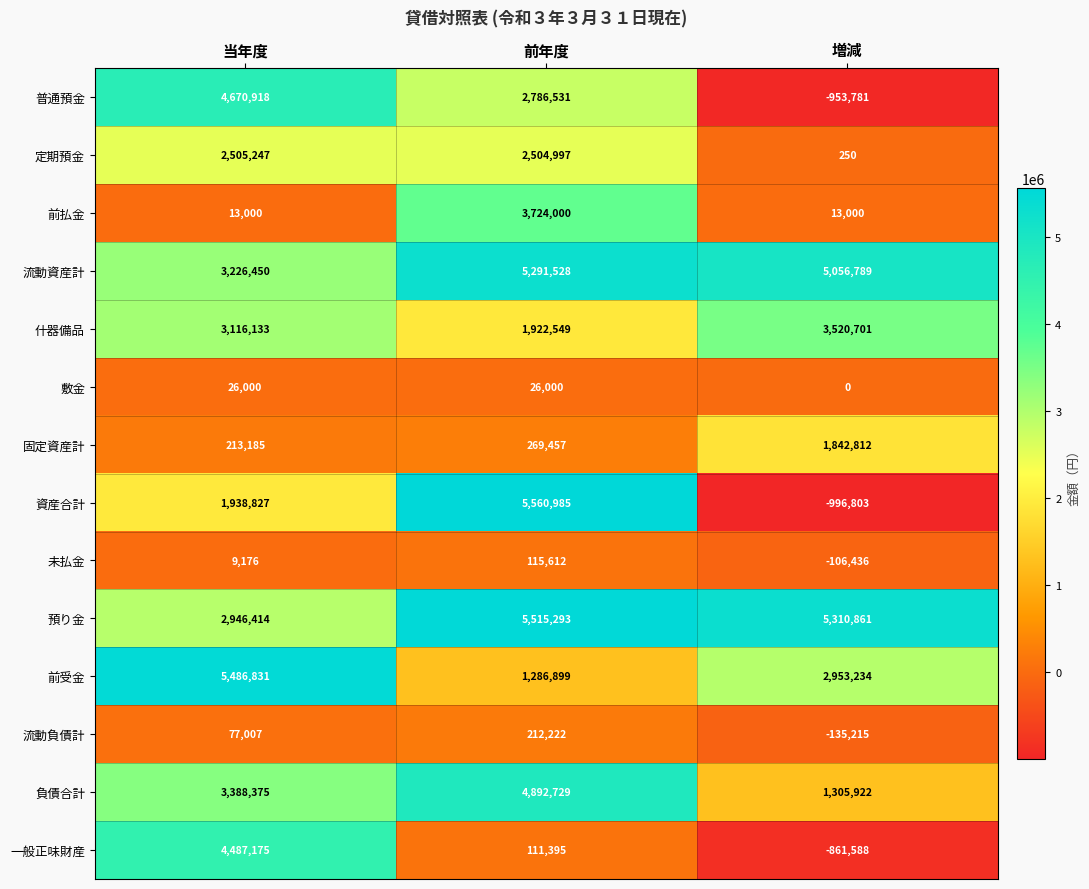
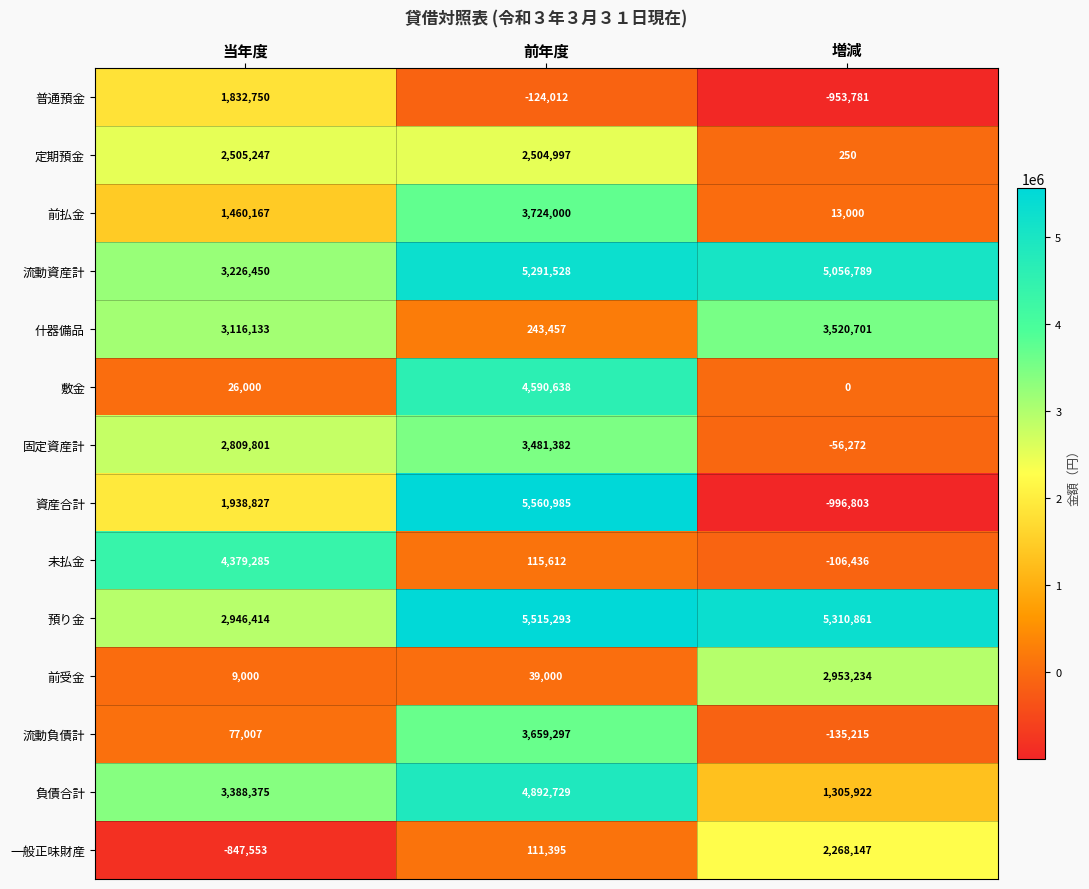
  {
    "普通預金": {
-     "当年度": "4,670,918",
-     "前年度": "2,786,531",
+     "当年度": "1,832,750",
+     "前年度": "-124,012",
      "増減": "-953,781"
    },
    "定期預金": {
      "当年度": "2,505,247",
      "前年度": "2,504,997",
      "増減": "250"
    },
    "前払金": {
-     "当年度": "13,000",
+     "当年度": "1,460,167",
      "前年度": "3,724,000",
      "増減": "13,000"
    },
    "流動資産計": {
      "当年度": "3,226,450",
      "前年度": "5,291,528",
      "増減": "5,056,789"
    },
    "什器備品": {
      "当年度": "3,116,133",
-     "前年度": "1,922,549",
+     "前年度": "243,457",
      "増減": "3,520,701"
    },
    "敷金": {
      "当年度": "26,000",
-     "前年度": "26,000",
+     "前年度": "4,590,638",
      "増減": "0"
    },
    "固定資産計": {
-     "当年度": "213,185",
-     "前年度": "269,457",
-     "増減": "1,842,812"
+     "当年度": "2,809,801",
+     "前年度": "3,481,382",
+     "増減": "-56,272"
    },
    "資産合計": {
      "当年度": "1,938,827",
      "前年度": "5,560,985",
      "増減": "-996,803"
    },
    "未払金": {
-     "当年度": "9,176",
+     "当年度": "4,379,285",
      "前年度": "115,612",
      "増減": "-106,436"
    },
    "預り金": {
      "当年度": "2,946,414",
      "前年度": "5,515,293",
      "増減": "5,310,861"
    },
    "前受金": {
-     "当年度": "5,486,831",
-     "前年度": "1,286,899",
+     "当年度": "9,000",
+     "前年度": "39,000",
      "増減": "2,953,234"
    },
    "流動負債計": {
      "当年度": "77,007",
-     "前年度": "212,222",
+     "前年度": "3,659,297",
      "増減": "-135,215"
    },
    "負債合計": {
      "当年度": "3,388,375",
      "前年度": "4,892,729",
      "増減": "1,305,922"
    },
    "一般正味財産": {
-     "当年度": "4,487,175",
+     "当年度": "-847,553",
      "前年度": "111,395",
-     "増減": "-861,588"
+     "増減": "2,268,147"
    }
  }
